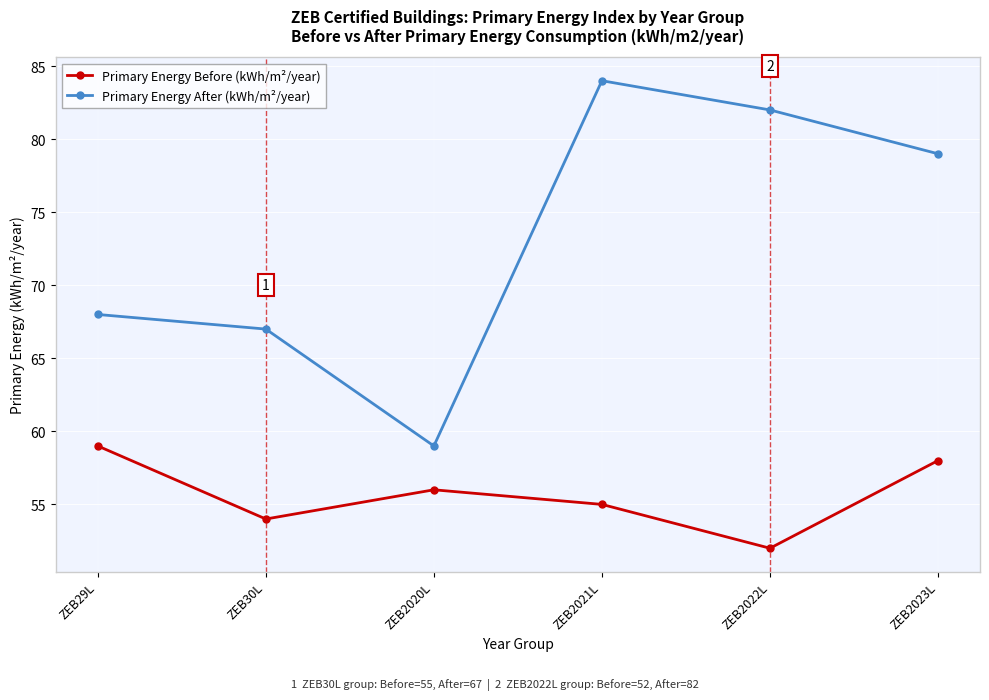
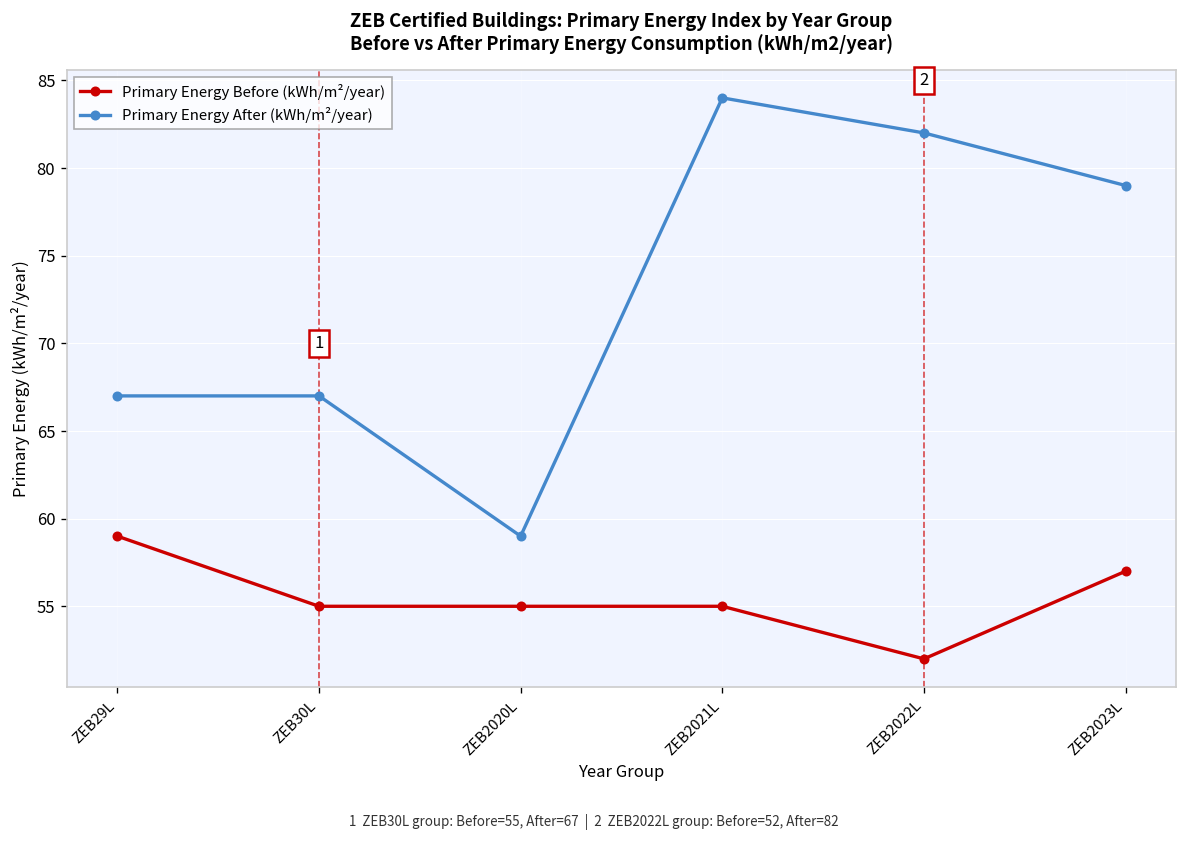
  {
    "Primary Energy Before (kWh/m²/year)": {
      "ZEB29L": 59,
-     "ZEB30L": 54,
-     "ZEB2020L": 56,
+     "ZEB30L": 55,
+     "ZEB2020L": 55,
      "ZEB2021L": 55,
      "ZEB2022L": 52,
-     "ZEB2023L": 58
+     "ZEB2023L": 57
    },
    "Primary Energy After (kWh/m²/year)": {
-     "ZEB29L": 68,
+     "ZEB29L": 67,
      "ZEB30L": 67,
      "ZEB2020L": 59,
      "ZEB2021L": 84,
      "ZEB2022L": 82,
      "ZEB2023L": 79
    }
  }
